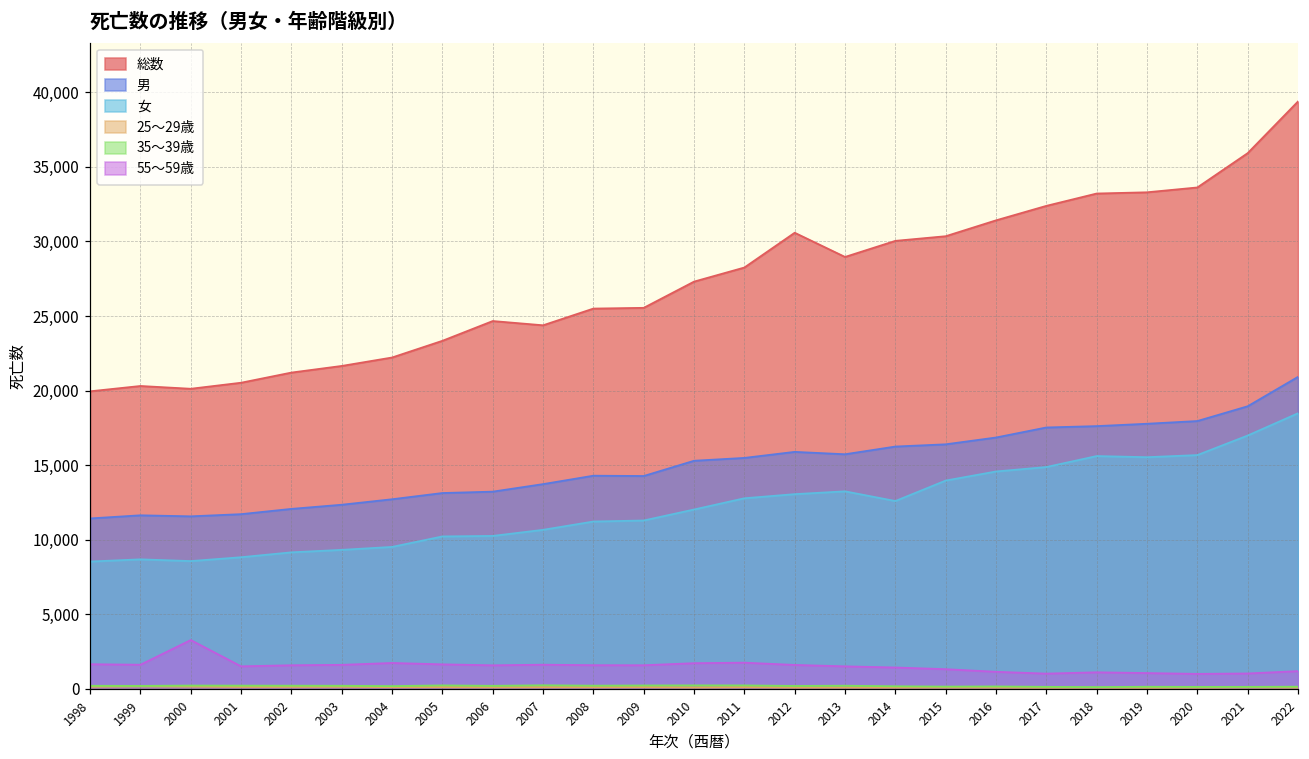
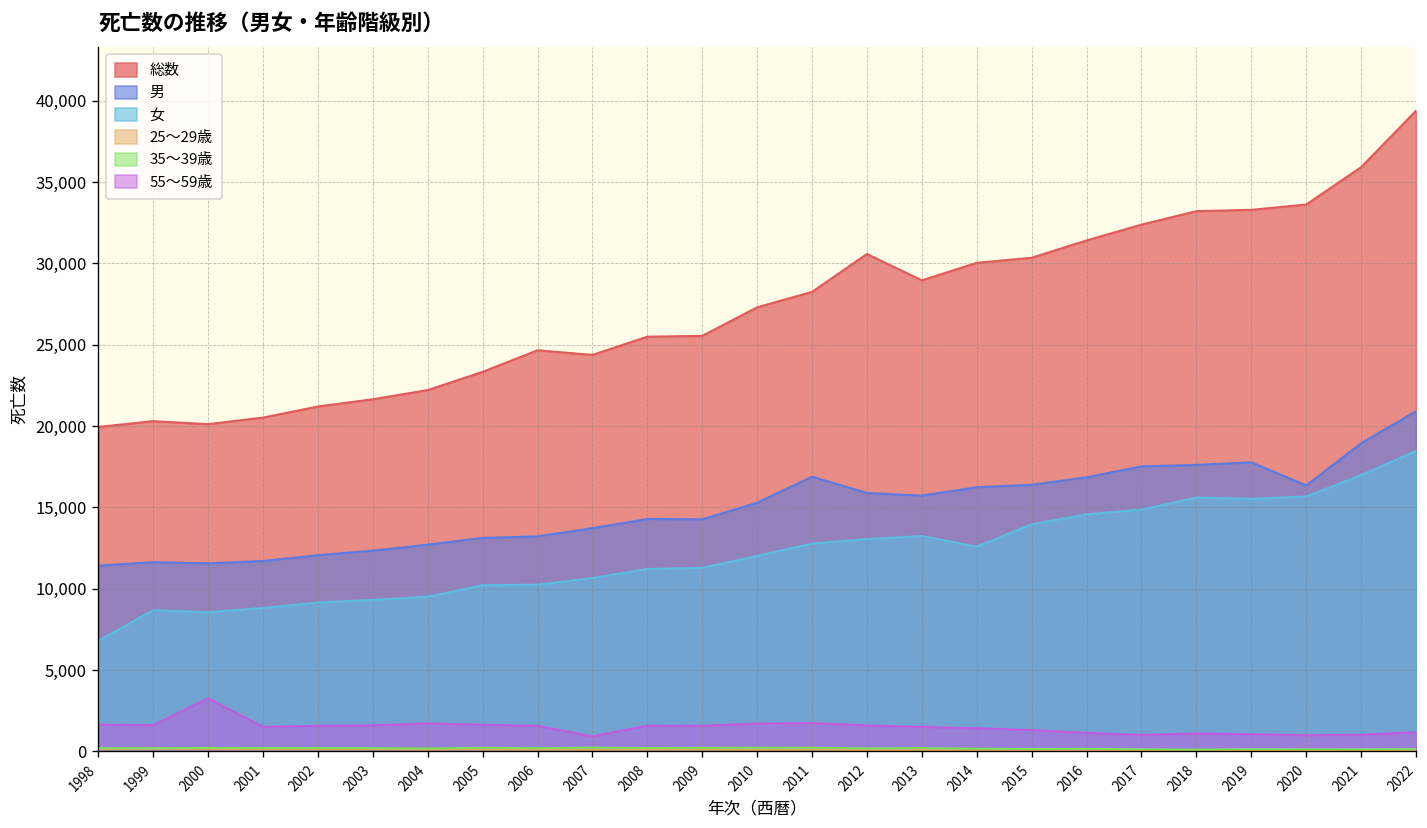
  {
    "総数": {
      "1998": "19,900",
      "1999": "20,300",
      "2000": "20,100",
      "2001": "20,500",
      "2002": "21,200",
      "2003": "21,600",
      "2004": "22,200",
      "2005": "23,300",
      "2006": "24,700",
      "2007": "24,400",
      "2008": "25,500",
      "2009": "25,500",
      "2010": "27,300",
      "2011": "28,200",
      "2012": "30,600",
      "2013": "29,000",
      "2014": "30,000",
      "2015": "30,300",
      "2016": "31,400",
      "2017": "32,400",
      "2018": "33,200",
      "2019": "33,300",
      "2020": "33,600",
      "2021": "35,900",
      "2022": "39,400"
    },
    "男": {
      "1998": "11,400",
      "1999": "11,600",
      "2000": "11,600",
      "2001": "11,700",
      "2002": "12,100",
      "2003": "12,300",
      "2004": "12,700",
      "2005": "13,100",
      "2006": "13,200",
      "2007": "13,700",
      "2008": "14,300",
      "2009": "14,300",
      "2010": "15,300",
-     "2011": "15,500",
+     "2011": "16,900",
      "2012": "15,900",
      "2013": "15,700",
      "2014": "16,200",
      "2015": "16,400",
      "2016": "16,800",
      "2017": "17,500",
      "2018": "17,600",
      "2019": "17,800",
-     "2020": "18,000",
+     "2020": "16,400",
      "2021": "18,900",
      "2022": "20,900"
    },
    "女": {
-     "1998": "8,500",
+     "1998": "6,800",
      "1999": "8,700",
      "2000": "8,600",
      "2001": "8,800",
      "2002": "9,100",
      "2003": "9,300",
      "2004": "9,500",
      "2005": "10,200",
      "2006": "10,200",
      "2007": "10,700",
      "2008": "11,200",
      "2009": "11,300",
      "2010": "12,000",
      "2011": "12,800",
      "2012": "13,000",
      "2013": "13,200",
      "2014": "12,600",
      "2015": "14,000",
      "2016": "14,600",
      "2017": "14,900",
      "2018": "15,600",
      "2019": "15,500",
      "2020": "15,700",
      "2021": "17,000",
      "2022": "18,500"
    },
    "55～59歳": {
      "1998": "1,600",
      "1999": "1,600",
      "2000": "3,300",
      "2001": "1,500",
      "2002": "1,600",
      "2003": "1,600",
      "2004": "1,700",
      "2005": "1,600",
      "2006": "1,600",
-     "2007": "1,600",
+     "2007": "900",
      "2008": "1,600",
      "2009": "1,600",
      "2010": "1,700",
      "2011": "1,700",
      "2012": "1,600",
      "2013": "1,500",
      "2014": "1,400",
      "2015": "1,300",
      "2016": "1,100",
      "2017": "1,000",
      "2018": "1,100",
      "2019": "1,000",
      "2020": "1,000",
      "2021": "1,000",
      "2022": "1,200"
    }
  }
